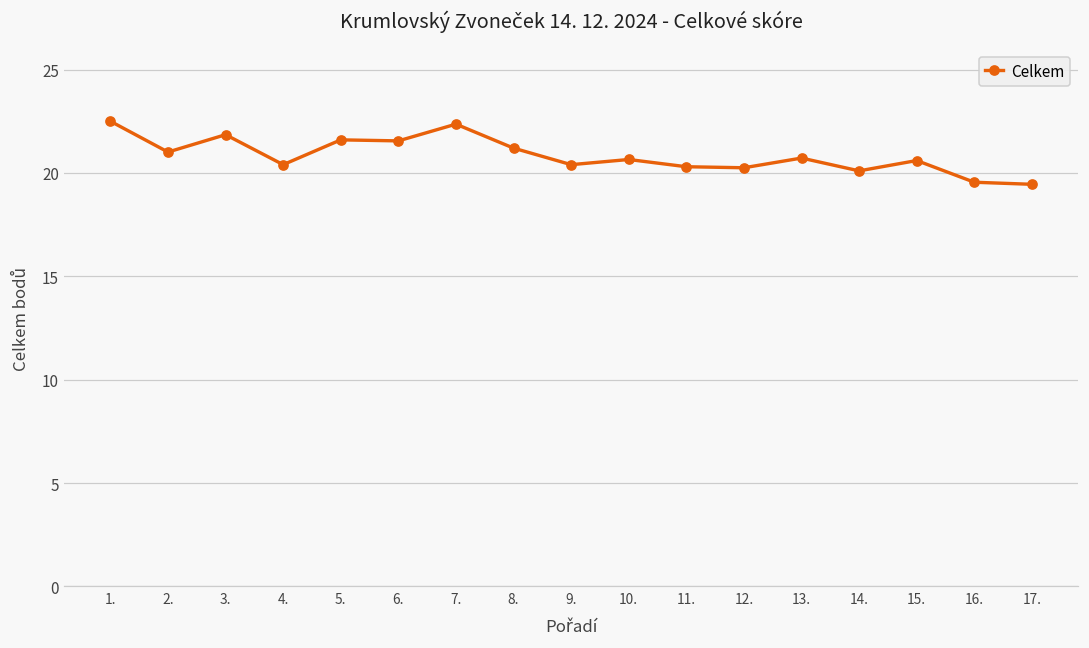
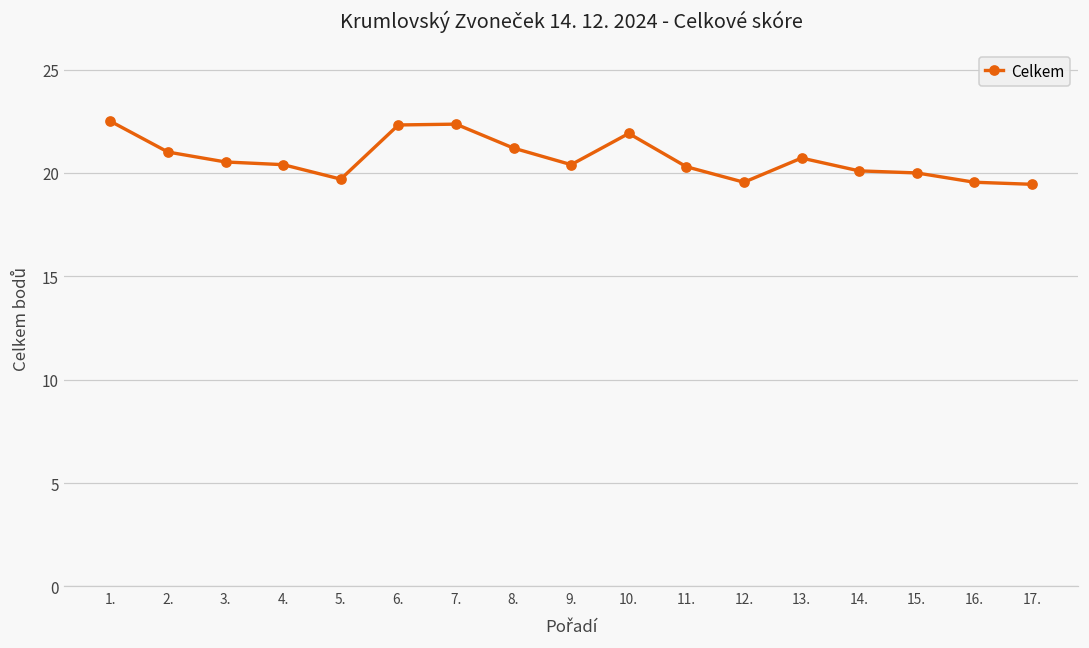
  {
    "1.": 22.5,
    "2.": 21.0,
-   "3.": 21.9,
+   "3.": 20.5,
    "4.": 20.4,
-   "5.": 21.6,
-   "6.": 21.6,
+   "5.": 19.7,
+   "6.": 22.3,
    "7.": 22.4,
    "8.": 21.2,
    "9.": 20.4,
-   "10.": 20.7,
+   "10.": 21.9,
    "11.": 20.3,
-   "12.": 20.3,
+   "12.": 19.6,
    "13.": 20.7,
    "14.": 20.1,
-   "15.": 20.6,
+   "15.": 20.0,
    "16.": 19.6,
    "17.": 19.5
  }
